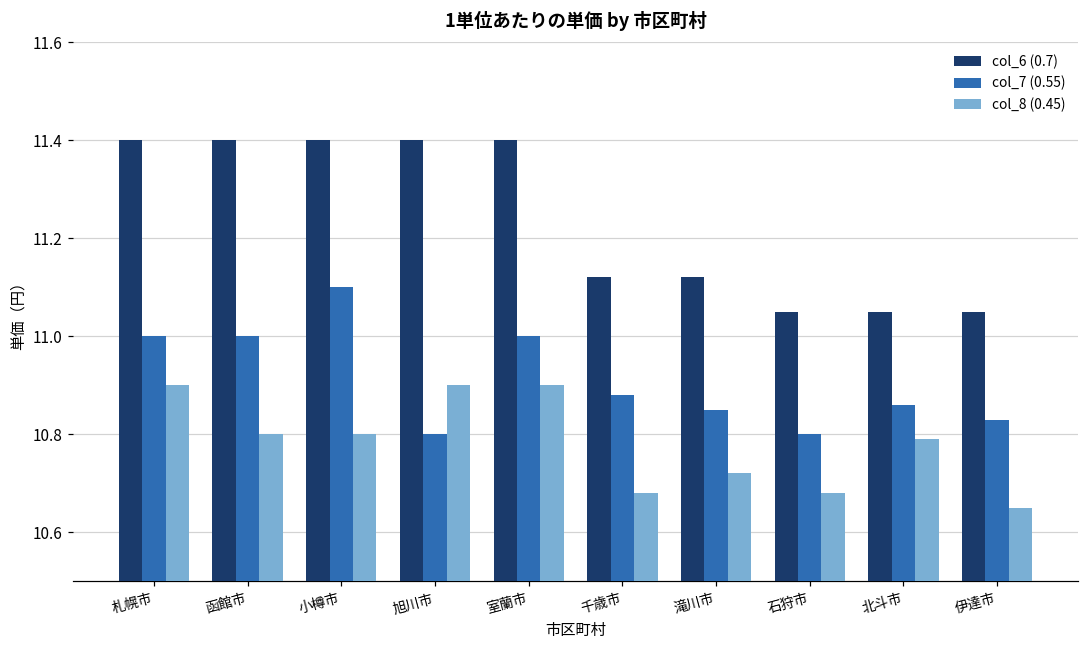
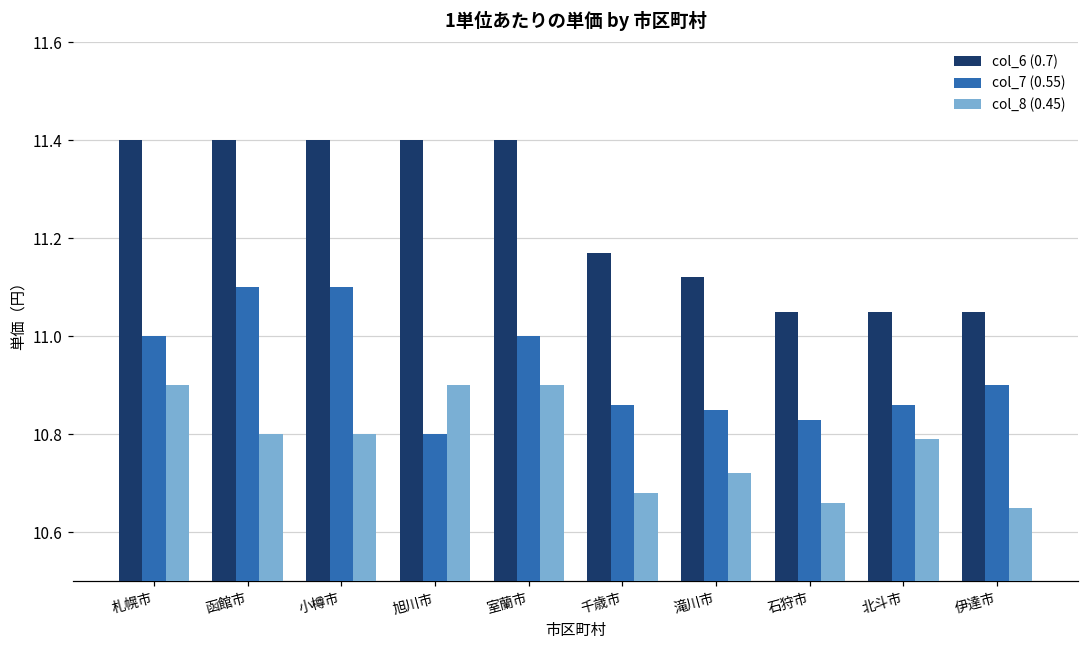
  {
    "col_6 (0.7)": {
      "札幌市": 11.40,
      "函館市": 11.40,
      "小樽市": 11.40,
      "旭川市": 11.40,
      "室蘭市": 11.40,
-     "千歳市": 11.12,
+     "千歳市": 11.17,
      "滝川市": 11.12,
      "石狩市": 11.05,
      "北斗市": 11.05,
      "伊達市": 11.05
    },
    "col_7 (0.55)": {
      "札幌市": 11.00,
-     "函館市": 11.0,
+     "函館市": 11.1,
      "小樽市": 11.10,
      "旭川市": 10.80,
      "室蘭市": 11.00,
-     "千歳市": 10.88,
+     "千歳市": 10.86,
      "滝川市": 10.85,
-     "石狩市": 10.80,
+     "石狩市": 10.83,
      "北斗市": 10.86,
-     "伊達市": 10.83
+     "伊達市": 10.90
    },
    "col_8 (0.45)": {
      "札幌市": 10.90,
      "函館市": 10.80,
      "小樽市": 10.80,
      "旭川市": 10.90,
      "室蘭市": 10.90,
      "千歳市": 10.68,
      "滝川市": 10.72,
-     "石狩市": 10.68,
+     "石狩市": 10.66,
      "北斗市": 10.79,
      "伊達市": 10.65
    }
  }
